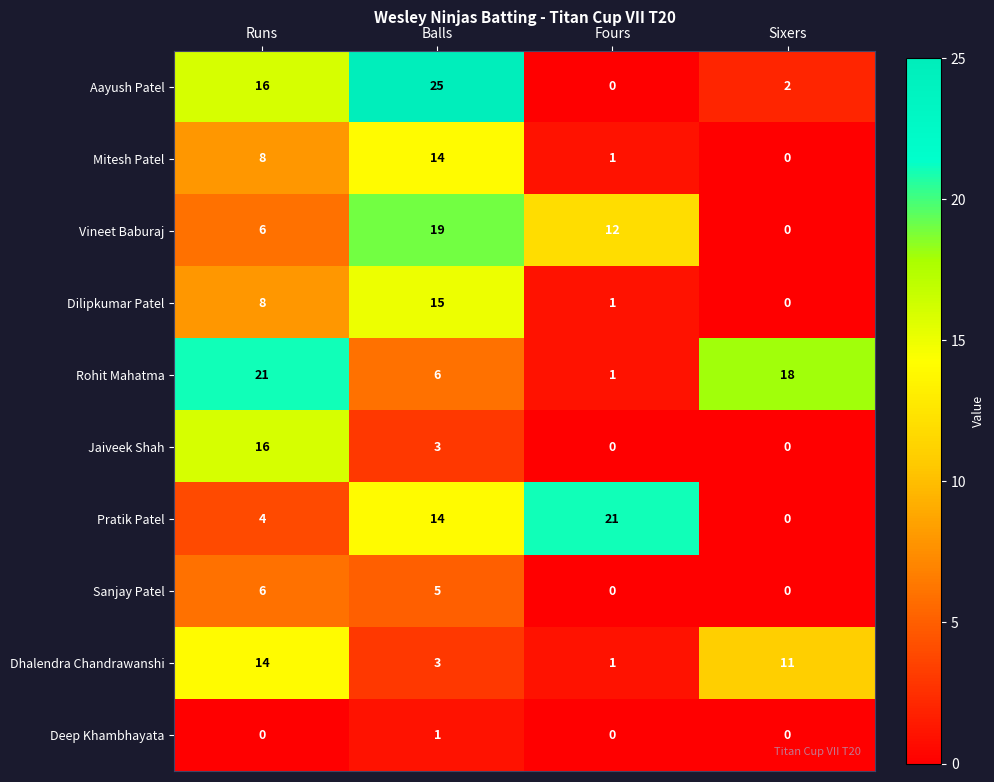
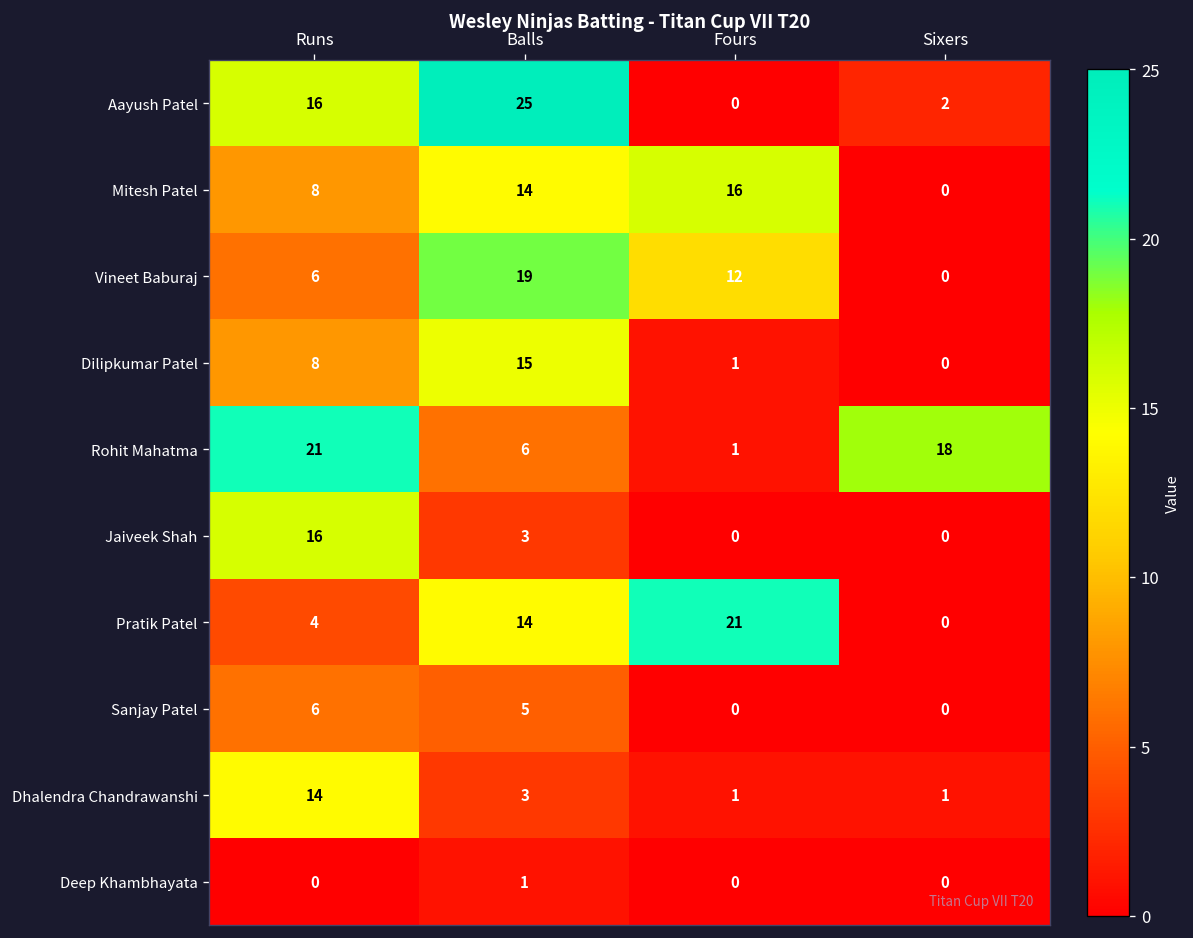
  {
    "Aayush Patel": {
      "Runs": 16,
      "Balls": 25,
      "Fours": 0,
      "Sixers": 2
    },
    "Mitesh Patel": {
      "Runs": 8,
      "Balls": 14,
-     "Fours": 1,
+     "Fours": 16,
      "Sixers": 0
    },
    "Vineet Baburaj": {
      "Runs": 6,
      "Balls": 19,
      "Fours": 12,
      "Sixers": 0
    },
    "Dilipkumar Patel": {
      "Runs": 8,
      "Balls": 15,
      "Fours": 1,
      "Sixers": 0
    },
    "Rohit Mahatma": {
      "Runs": 21,
      "Balls": 6,
      "Fours": 1,
      "Sixers": 18
    },
    "Jaiveek Shah": {
      "Runs": 16,
      "Balls": 3,
      "Fours": 0,
      "Sixers": 0
    },
    "Pratik Patel": {
      "Runs": 4,
      "Balls": 14,
      "Fours": 21,
      "Sixers": 0
    },
    "Sanjay Patel": {
      "Runs": 6,
      "Balls": 5,
      "Fours": 0,
      "Sixers": 0
    },
    "Dhalendra Chandrawanshi": {
      "Runs": 14,
      "Balls": 3,
      "Fours": 1,
-     "Sixers": 11
+     "Sixers": 1
    },
    "Deep Khambhayata": {
      "Runs": 0,
      "Balls": 1,
      "Fours": 0
    }
  }
